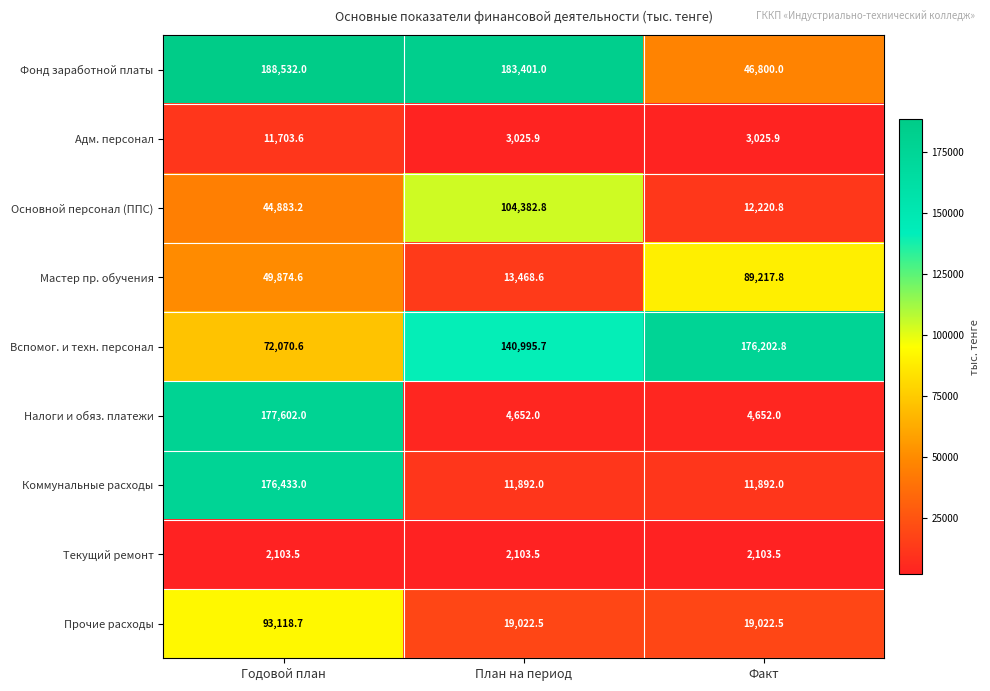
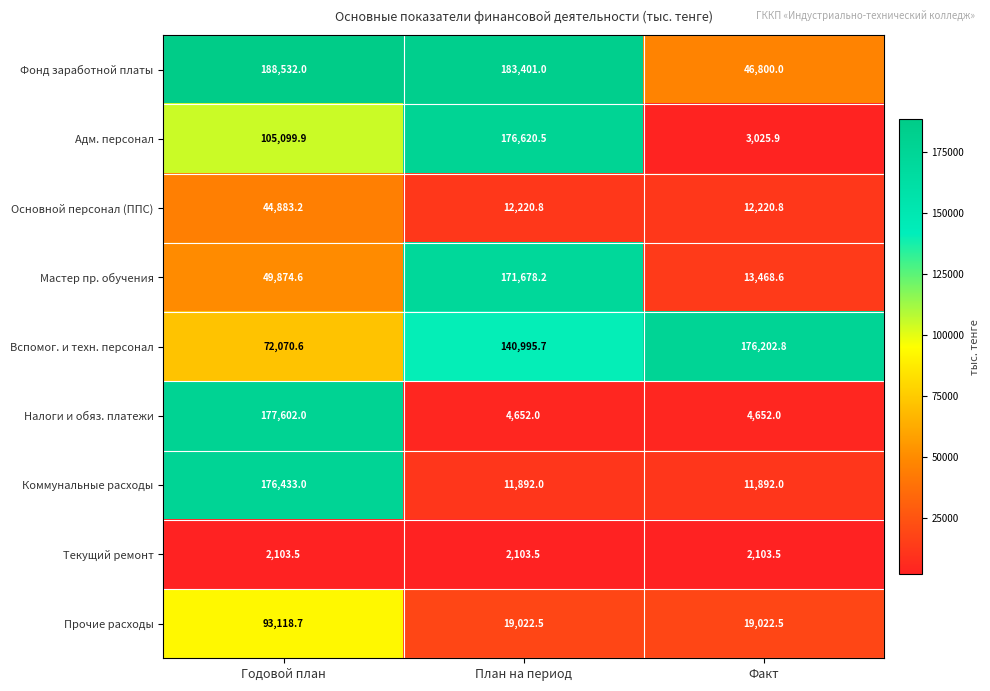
  {
    "Фонд заработной платы": {
      "Годовой план": "188,532.0",
      "План на период": "183,401.0",
      "Факт": "46,800.0"
    },
    "Адм. персонал": {
-     "Годовой план": "11,703.6",
-     "План на период": "3,025.9",
+     "Годовой план": "105,099.9",
+     "План на период": "176,620.5",
      "Факт": "3,025.9"
    },
    "Основной персонал (ППС)": {
      "Годовой план": "44,883.2",
-     "План на период": "104,382.8",
+     "План на период": "12,220.8",
      "Факт": "12,220.8"
    },
    "Мастер пр. обучения": {
      "Годовой план": "49,874.6",
-     "План на период": "13,468.6",
-     "Факт": "89,217.8"
+     "План на период": "171,678.2",
+     "Факт": "13,468.6"
    },
    "Вспомог. и техн. персонал": {
      "Годовой план": "72,070.6",
      "План на период": "140,995.7",
      "Факт": "176,202.8"
    },
    "Налоги и обяз. платежи": {
      "Годовой план": "177,602.0",
      "План на период": "4,652.0",
      "Факт": "4,652.0"
    },
    "Коммунальные расходы": {
      "Годовой план": "176,433.0",
      "План на период": "11,892.0",
      "Факт": "11,892.0"
    },
    "Текущий ремонт": {
      "Годовой план": "2,103.5",
      "План на период": "2,103.5",
      "Факт": "2,103.5"
    },
    "Прочие расходы": {
      "Годовой план": "93,118.7",
      "План на период": "19,022.5",
      "Факт": "19,022.5"
    }
  }
